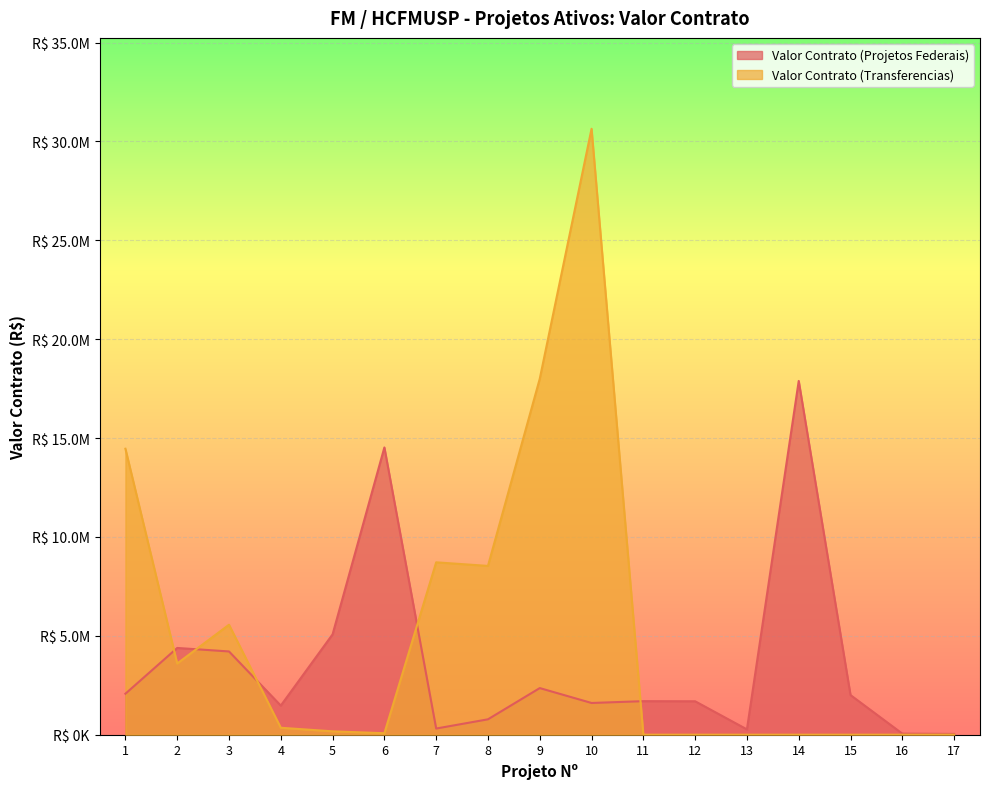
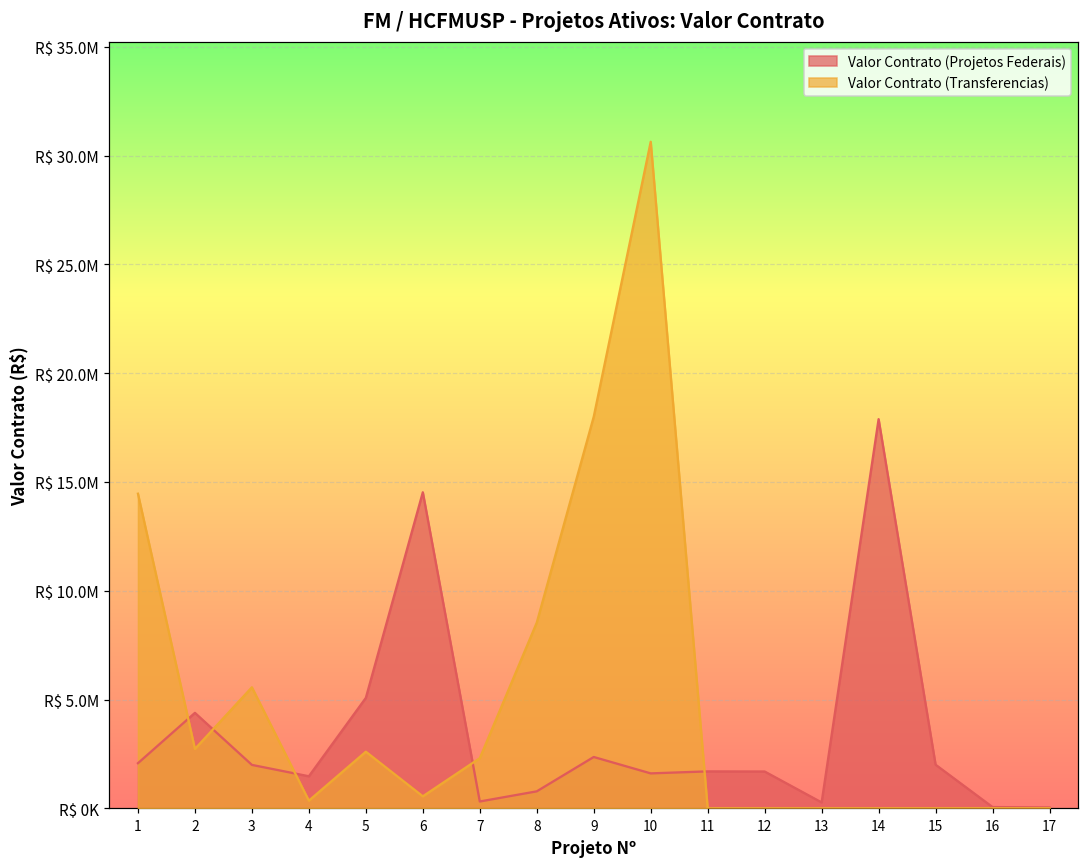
  {
    "Valor Contrato (Projetos Federais)": {
      "1": "R$ 2100000",
      "2": "R$ 4400000",
-     "3": "R$ 4200000",
+     "3": "R$ 2000000",
      "4": "R$ 1500000",
      "5": "R$ 5100000",
      "6": "R$ 14500000",
      "7": "R$ 300000",
      "8": "R$ 800000",
      "9": "R$ 2400000",
      "10": "R$ 1600000",
      "11": "R$ 1700000",
      "12": "R$ 1700000",
      "13": "R$ 300000",
      "14": "R$ 17900000",
      "15": "R$ 2000000"
    },
    "Valor Contrato (Transferencias)": {
      "1": "R$ 14500000",
-     "2": "R$ 3600000",
+     "2": "R$ 2700000",
      "3": "R$ 5600000",
      "4": "R$ 300000",
-     "5": "R$ 200000",
-     "6": "R$ 100000",
-     "7": "R$ 8700000",
+     "5": "R$ 2600000",
+     "6": "R$ 500000",
+     "7": "R$ 2300000",
      "8": "R$ 8500000",
      "9": "R$ 18000000",
      "10": "R$ 30600000",
      "11": "R$ 0",
      "12": "R$ 0",
      "13": "R$ 0",
      "14": "R$ 0",
      "15": "R$ 0"
    }
  }
